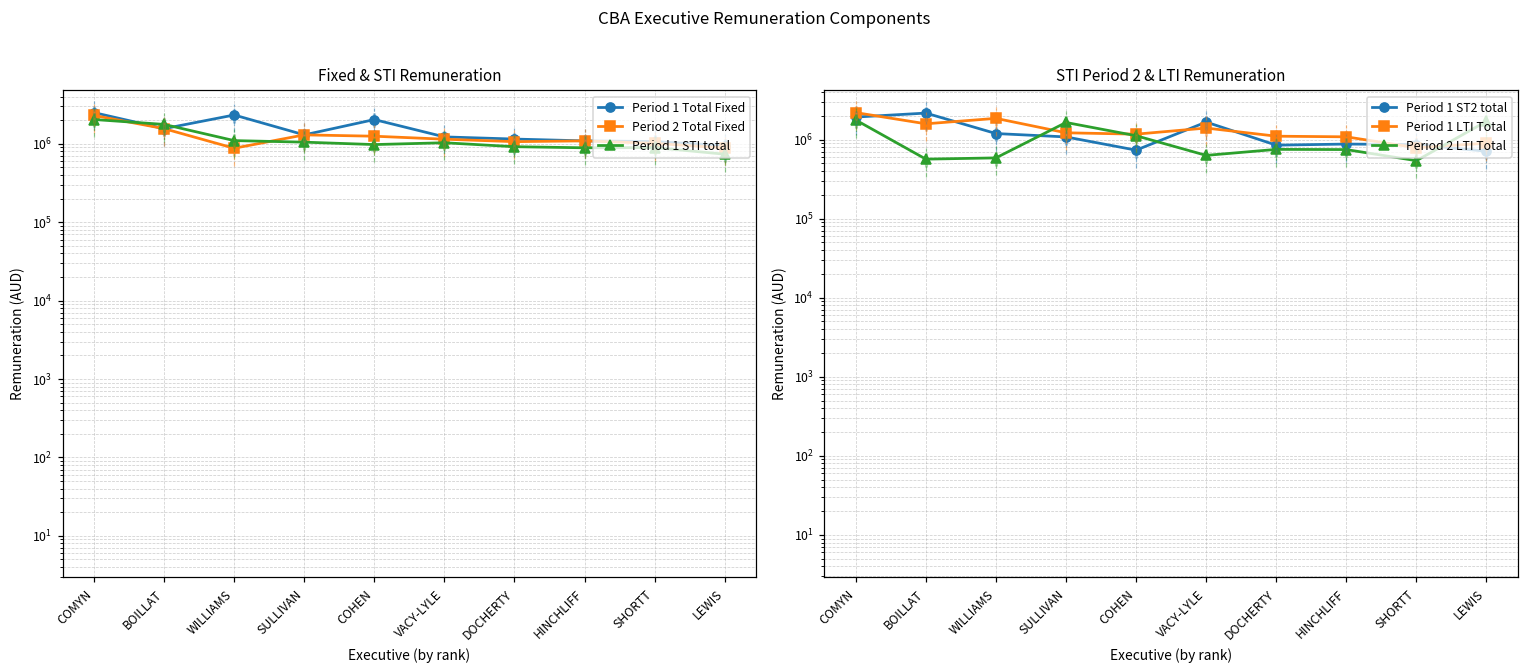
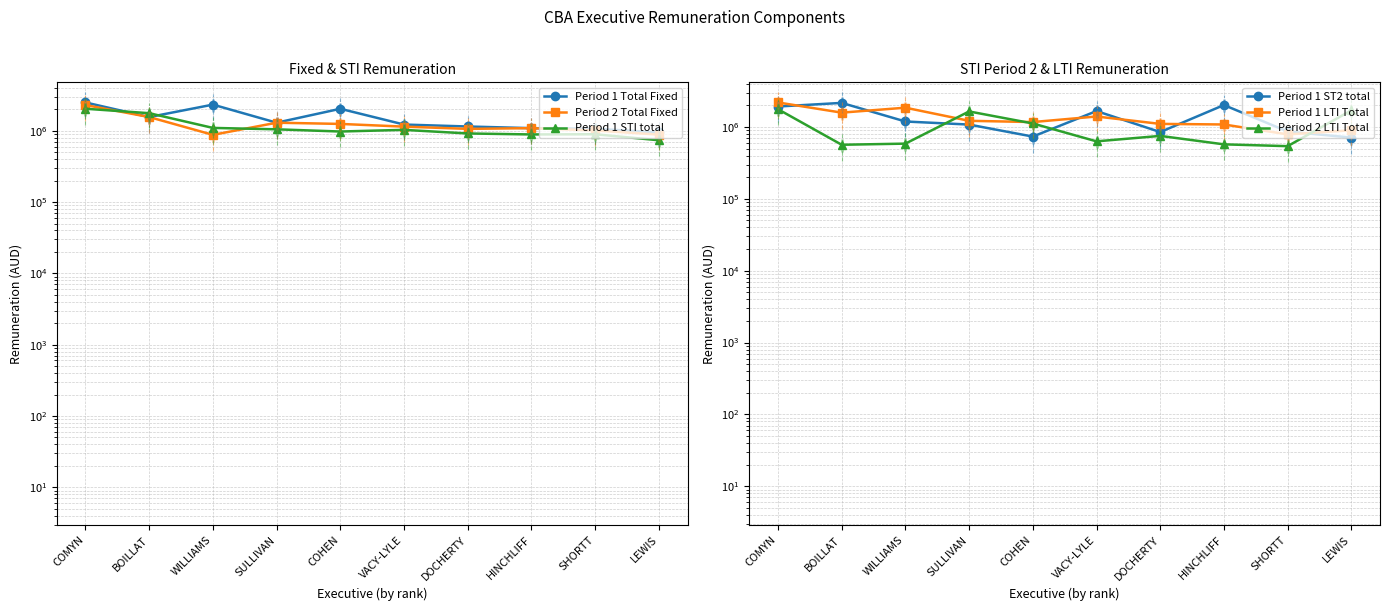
  {
    "Fixed & STI Remuneration": {
      "Period 1 Total Fixed": {
        "WILLIAMS": 2300000,
        "COHEN": 2000000
      },
      "Period 2 Total Fixed": {
        "WILLIAMS": 900000,
        "COHEN": 1300000
      },
      "Period 1 STI total": {
        "COMYN": 2000000,
        "BOILLAT": 1800000,
        "WILLIAMS": 1100000,
        "SULLIVAN": 1000000,
        "COHEN": 1000000,
        "VACY-LYLE": 1000000,
        "DOCHERTY": 900000,
        "HINCHLIFF": 900000,
        "LEWIS": 700000
      }
    },
    "STI Period 2 & LTI Remuneration": {
      "Period 1 ST2 total": {
        "COMYN": 1900000,
        "BOILLAT": 2200000,
        "WILLIAMS": 1200000,
        "SULLIVAN": 1100000,
        "COHEN": 700000,
        "VACY-LYLE": 1700000,
        "DOCHERTY": 800000,
-       "HINCHLIFF": 900000
+       "HINCHLIFF": 2000000
      },
      "Period 1 LTI Total": {
        "COMYN": 2200000,
        "BOILLAT": 1600000,
        "WILLIAMS": 1900000,
        "SULLIVAN": 1200000,
        "VACY-LYLE": 1400000,
        "DOCHERTY": 1100000,
        "HINCHLIFF": 1100000
      },
      "Period 2 LTI Total": {
        "COMYN": 1800000,
        "BOILLAT": 600000,
        "WILLIAMS": 600000,
        "SULLIVAN": 1600000,
        "VACY-LYLE": 600000,
        "DOCHERTY": 800000,
-       "HINCHLIFF": 700000,
+       "HINCHLIFF": 600000,
        "SHORTT": 500000
      }
    }
  }
